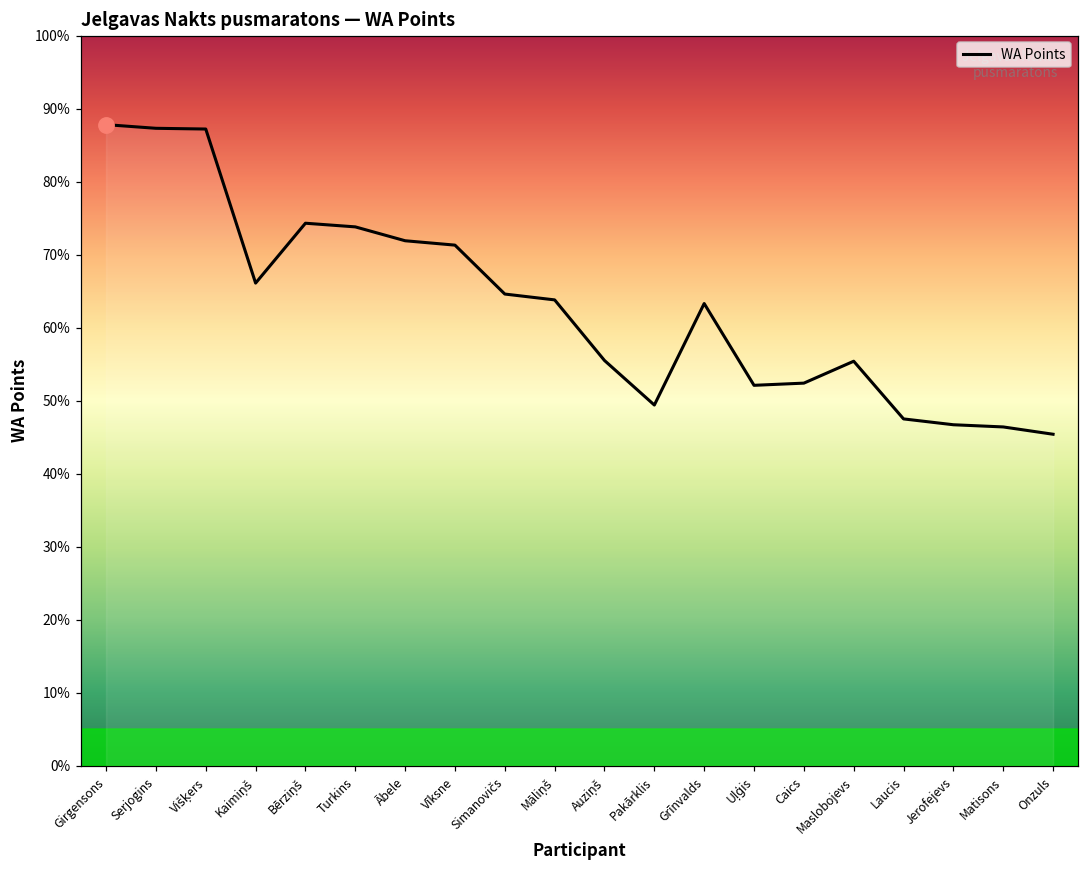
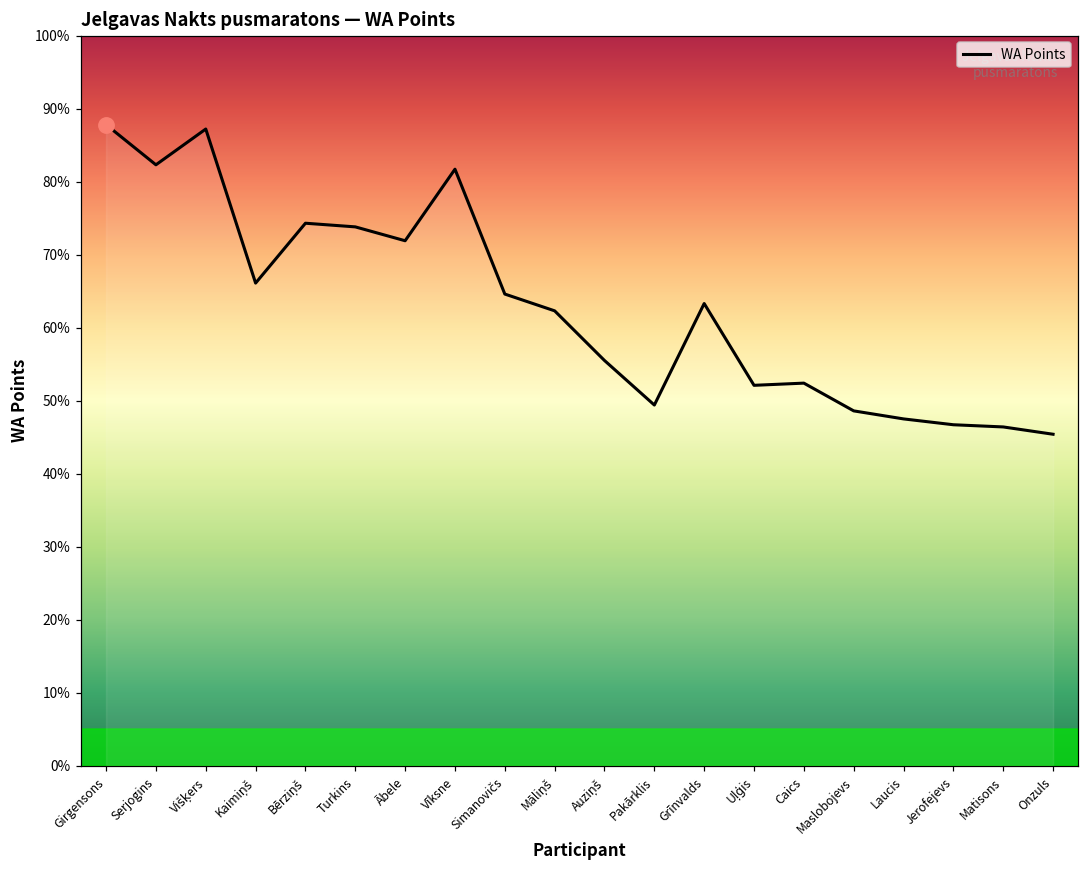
  {
    "WA Points": {
-     "Serjogins": "87%",
+     "Serjogins": "82%",
      "Višķers": "87%",
      "Kaimiņš": "66%",
      "Bērziņš": "74%",
      "Turkins": "74%",
      "Ābele": "72%",
-     "Vīksne": "71%",
+     "Vīksne": "82%",
      "Simanovičs": "65%",
-     "Māliņš": "64%",
+     "Māliņš": "62%",
      "Auziņš": "56%",
      "Pakārklis": "49%",
      "Grīnvalds": "63%",
      "Uļģis": "52%",
      "Caics": "52%",
-     "Maslobojevs": "55%",
+     "Maslobojevs": "49%",
      "Laucis": "48%",
      "Jerofejevs": "47%",
      "Matisons": "46%",
      "Onzuls": "45%"
    }
  }
